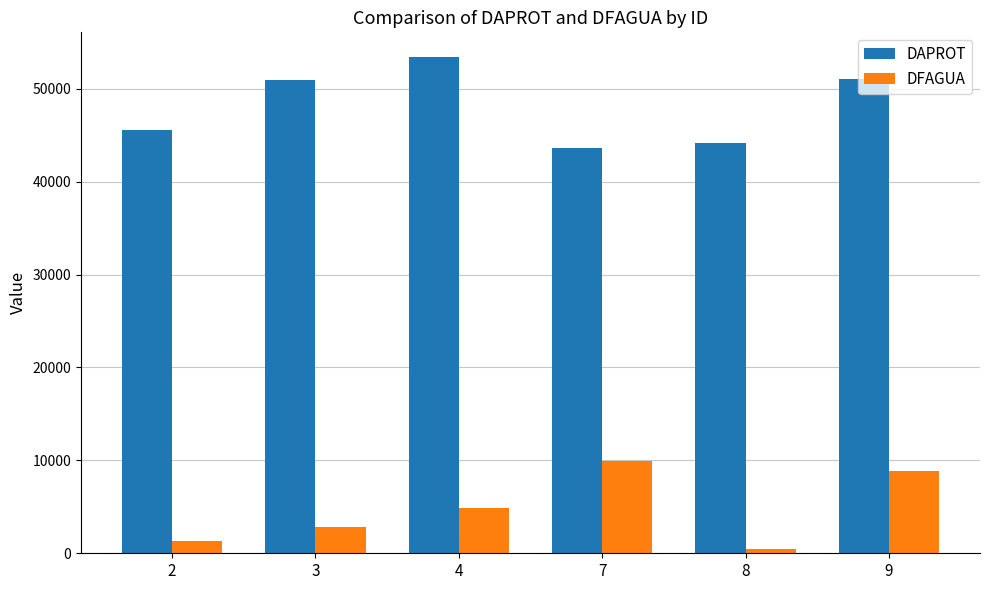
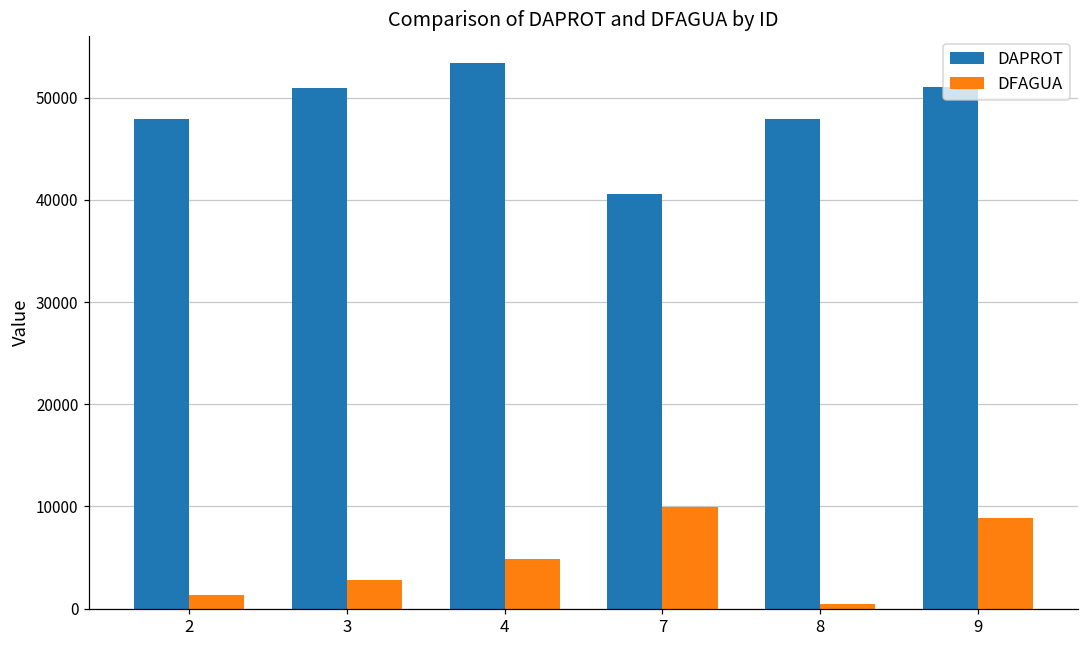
  {
    "DAPROT": {
-     "2": 46000,
+     "2": 48000,
      "3": 51000,
      "4": 53000,
-     "7": 44000,
-     "8": 44000
+     "7": 41000,
+     "8": 48000
    },
    "DFAGUA": {
      "2": 1000,
      "3": 3000,
      "4": 5000,
      "7": 10000,
      "8": 0,
      "9": 9000
    }
  }
